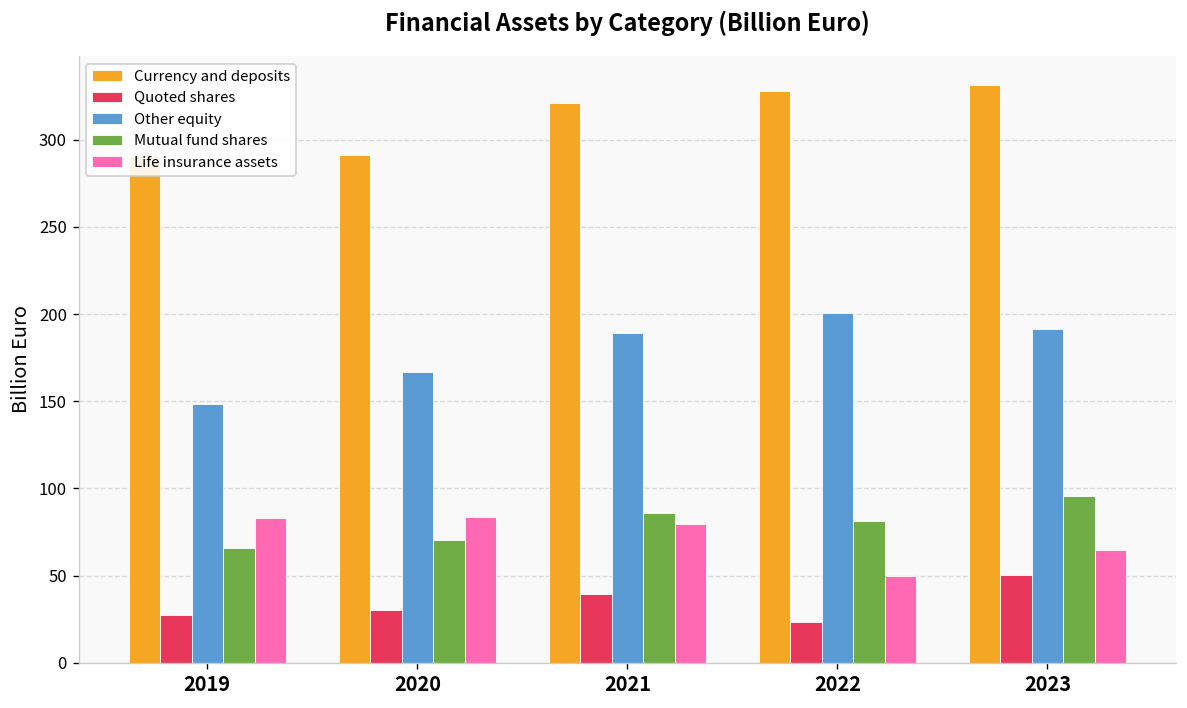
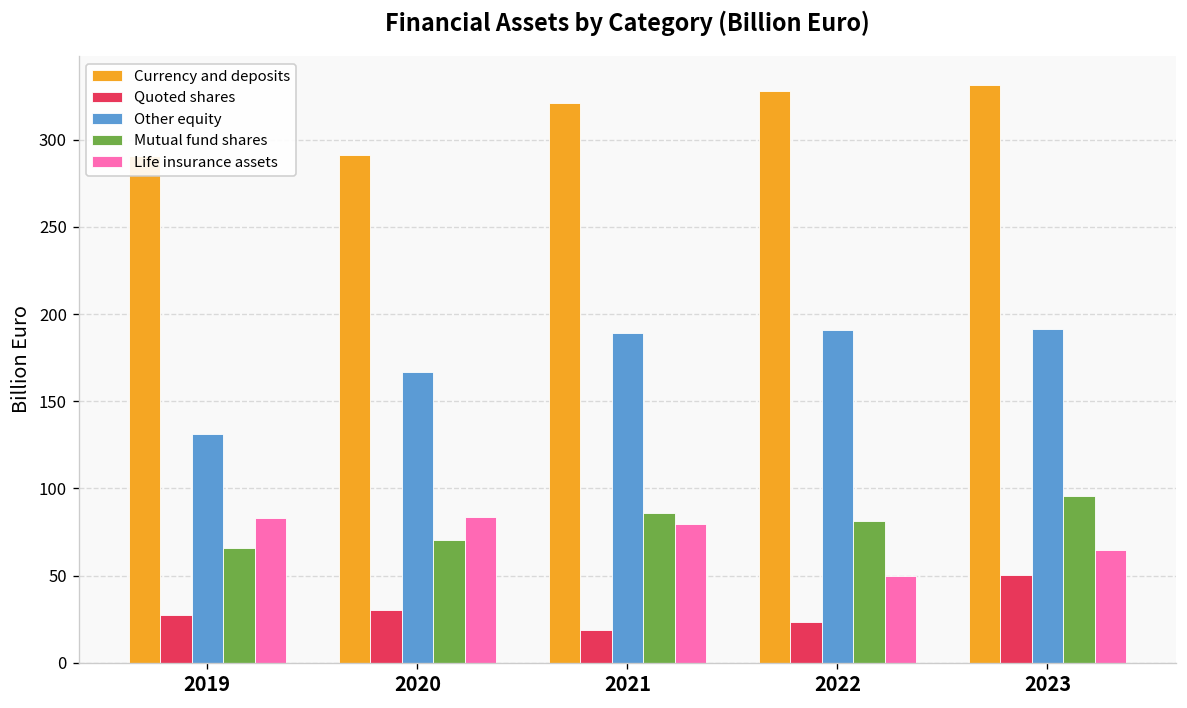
  {
    "Currency and deposits": {
      "2020": 291,
      "2021": 321,
      "2022": 328,
      "2023": 331
    },
    "Quoted shares": {
      "2019": 27,
      "2020": 30,
-     "2021": 40,
+     "2021": 19,
      "2022": 23,
      "2023": 51
    },
    "Other equity": {
-     "2019": 149,
+     "2019": 131,
      "2020": 167,
      "2021": 189,
-     "2022": 201,
+     "2022": 191,
      "2023": 191
    },
    "Mutual fund shares": {
      "2019": 66,
      "2020": 70,
      "2021": 86,
      "2022": 81,
      "2023": 96
    },
    "Life insurance assets": {
      "2019": 83,
      "2020": 84,
      "2021": 80,
      "2022": 50,
      "2023": 64
    }
  }
